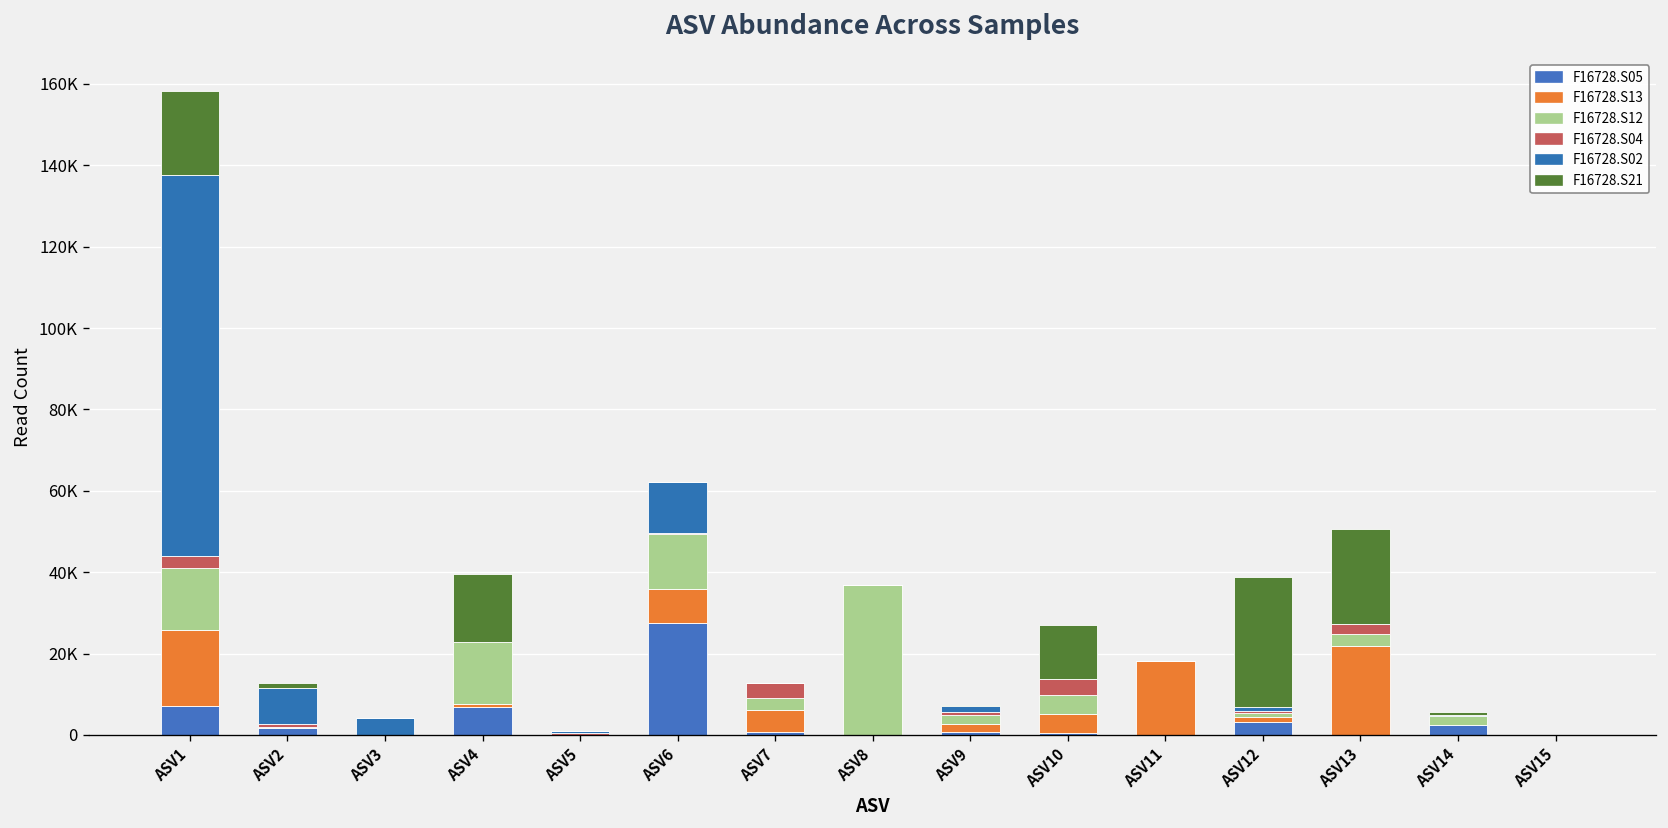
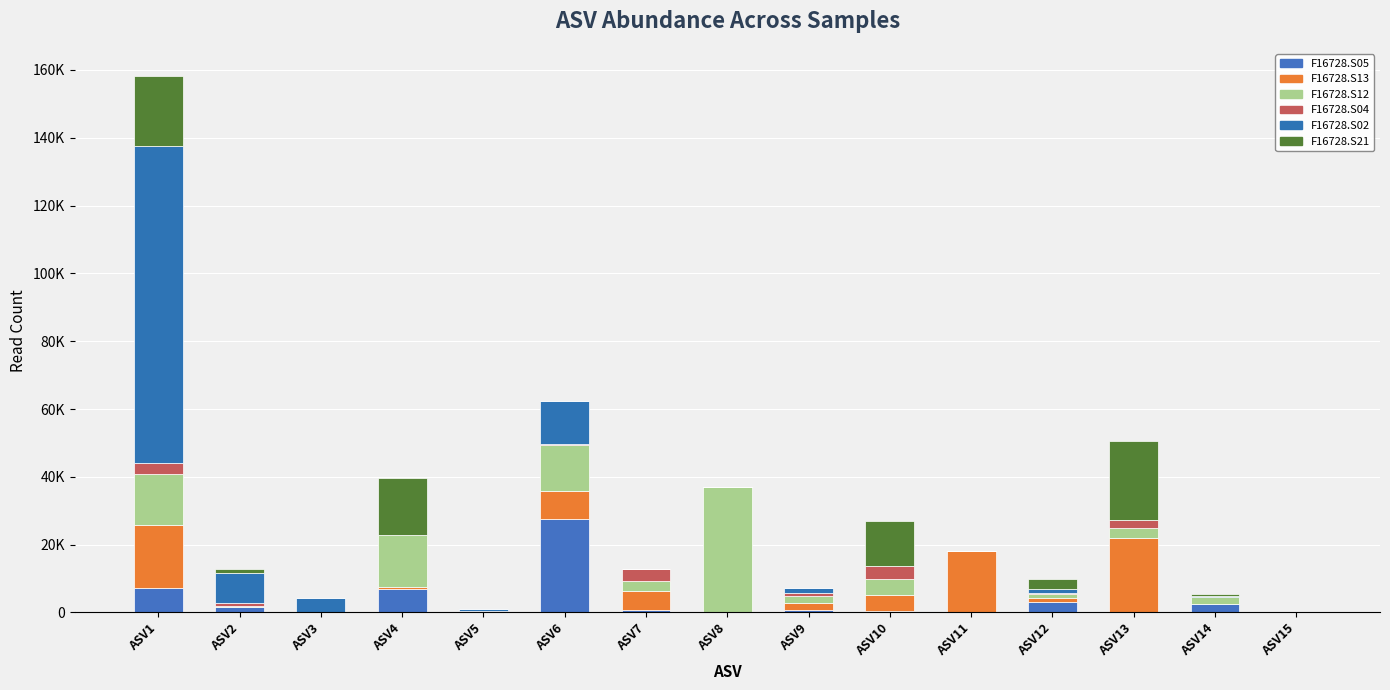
  {
    "F16728.S13": {
      "ASV1": 19000,
      "ASV3": 0,
      "ASV5": 0,
      "ASV6": 8000,
      "ASV7": 5000,
      "ASV8": 0,
      "ASV9": 2000,
      "ASV10": 5000,
      "ASV11": 18000,
      "ASV12": 1000,
      "ASV13": 22000,
      "ASV15": 0
    },
    "F16728.S12": {
      "ASV1": 15000,
      "ASV3": 0,
      "ASV4": 15000,
      "ASV5": 0,
      "ASV6": 14000,
      "ASV7": 3000,
      "ASV8": 37000,
      "ASV9": 2000,
      "ASV10": 5000,
      "ASV11": 0,
      "ASV12": 1000,
      "ASV13": 3000,
      "ASV14": 2000,
      "ASV15": 0
    },
    "F16728.S04": {
      "ASV1": 3000,
      "ASV2": 1000,
      "ASV3": 0,
      "ASV7": 4000,
      "ASV8": 0,
      "ASV9": 1000,
      "ASV10": 4000,
      "ASV11": 0,
      "ASV13": 2000,
      "ASV15": 0
    },
    "F16728.S21": {
      "ASV1": 21000,
      "ASV2": 1000,
      "ASV3": 0,
      "ASV4": 17000,
      "ASV5": 0,
      "ASV6": 0,
      "ASV7": 0,
      "ASV8": 0,
      "ASV10": 13000,
      "ASV11": 0,
-     "ASV12": 32000,
+     "ASV12": 3000,
      "ASV13": 23000,
      "ASV14": 1000,
      "ASV15": 0
    }
  }
